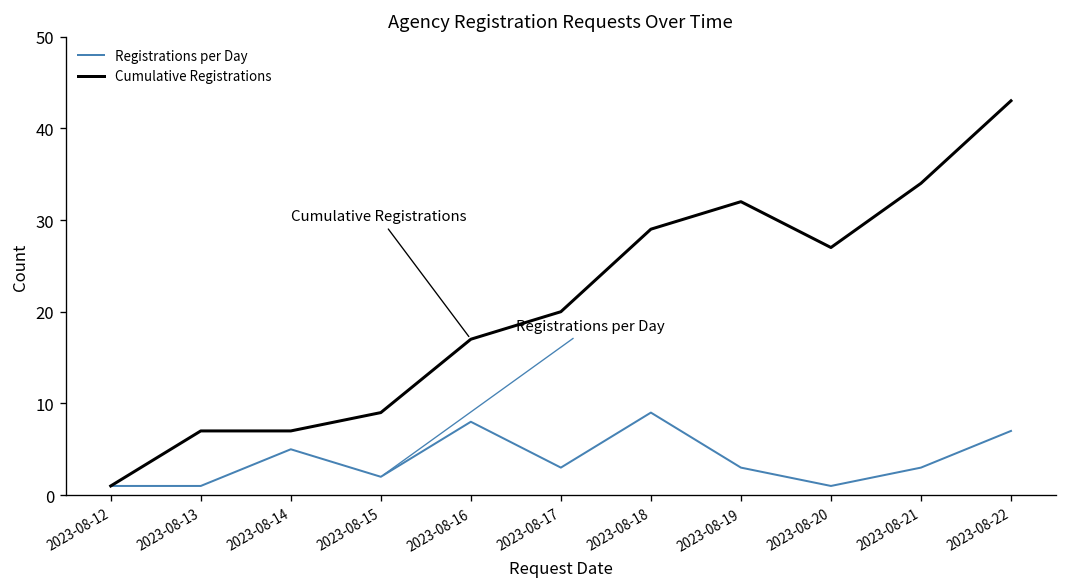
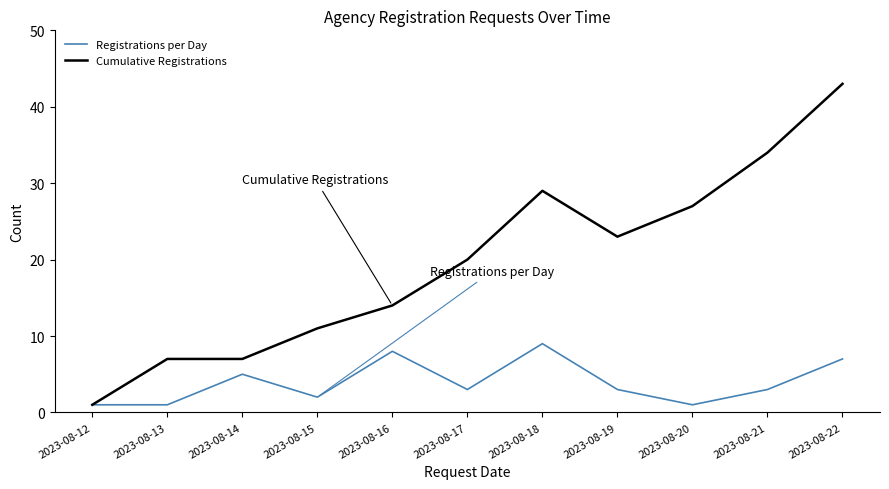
  {
    "Registrations per Day": {
      "2023-08-13": 1,
      "2023-08-14": 5,
      "2023-08-15": 2,
      "2023-08-16": 8,
      "2023-08-17": 3,
      "2023-08-18": 9,
      "2023-08-19": 3,
      "2023-08-20": 1,
      "2023-08-21": 3,
      "2023-08-22": 7
    },
    "Cumulative Registrations": {
      "2023-08-13": 7,
      "2023-08-14": 7,
-     "2023-08-15": 9,
-     "2023-08-16": 17,
+     "2023-08-15": 11,
+     "2023-08-16": 14,
      "2023-08-17": 20,
      "2023-08-18": 29,
-     "2023-08-19": 32,
+     "2023-08-19": 23,
      "2023-08-20": 27,
      "2023-08-21": 34,
      "2023-08-22": 43
    }
  }
